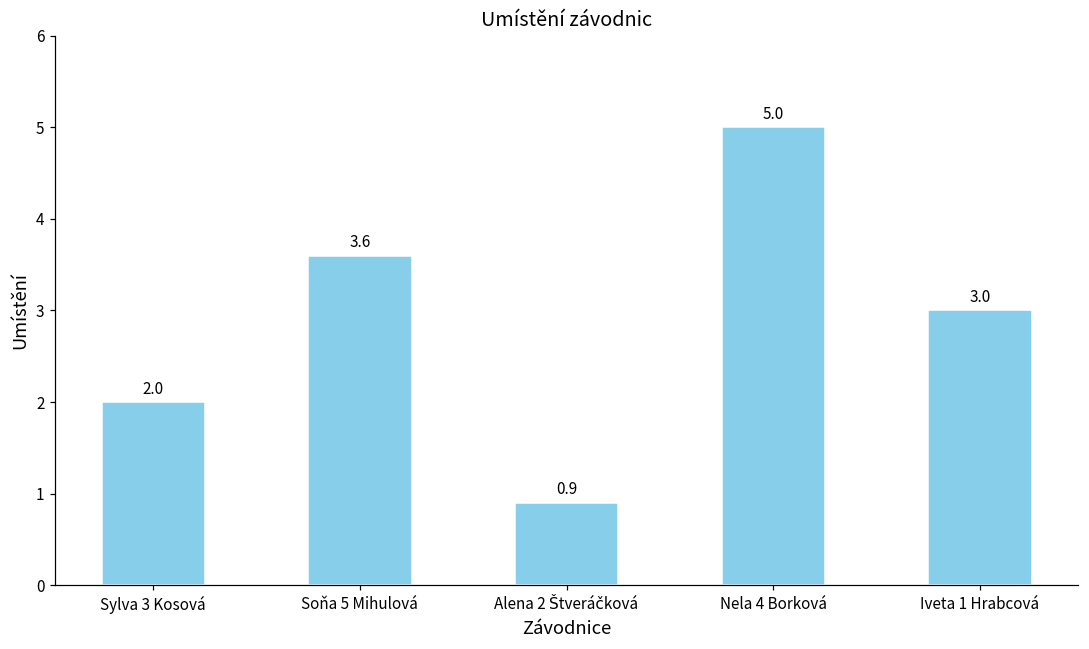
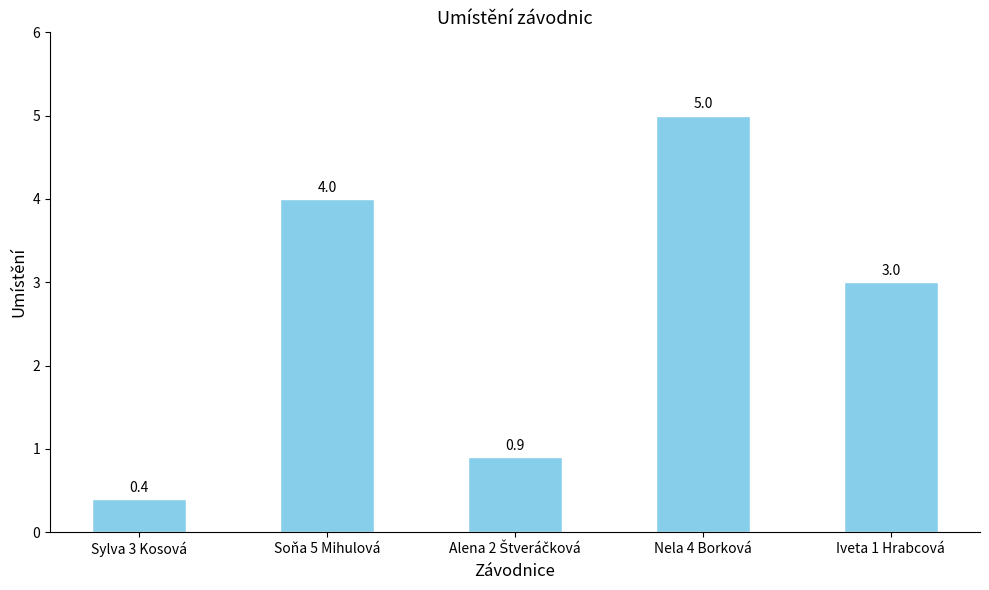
  {
-   "Sylva 3 Kosová": 2.0,
-   "Soňa 5 Mihulová": 3.6,
+   "Sylva 3 Kosová": 0.4,
+   "Soňa 5 Mihulová": 4.0,
    "Alena 2 Štveráčková": 0.9,
    "Nela 4 Borková": 5.0,
    "Iveta 1 Hrabcová": 3.0
  }
